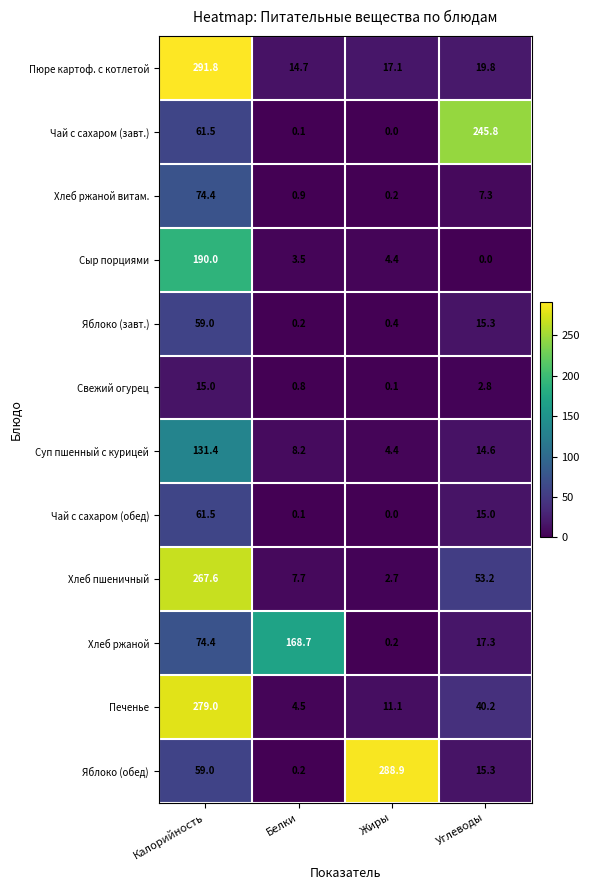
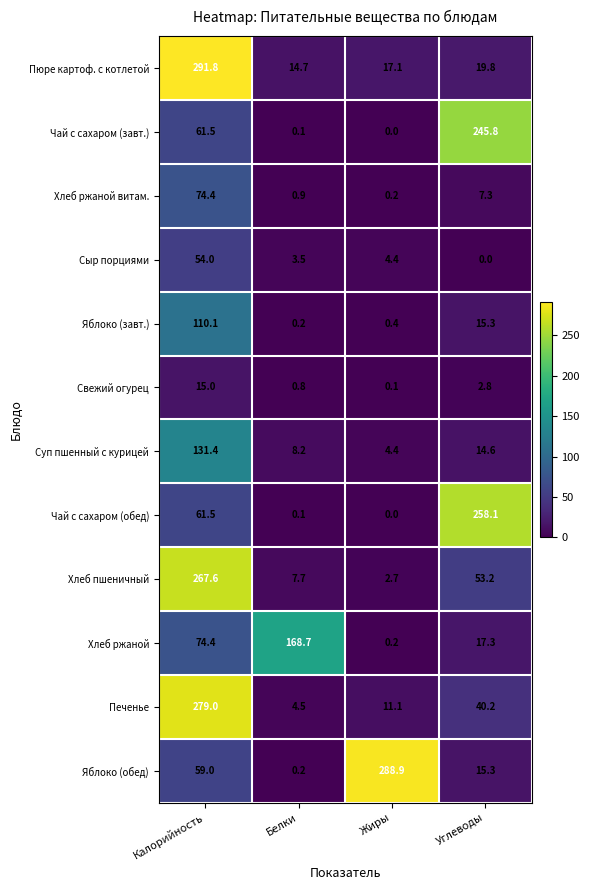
  {
    "Пюре картоф. с котлетой": {
      "Калорийность": 291.8,
      "Белки": 14.7,
      "Жиры": 17.1,
      "Углеводы": 19.8
    },
    "Чай с сахаром (завт.)": {
      "Калорийность": 61.5,
      "Белки": 0.1,
      "Жиры": 0.0,
      "Углеводы": 245.8
    },
    "Хлеб ржаной витам.": {
      "Калорийность": 74.4,
      "Белки": 0.9,
      "Жиры": 0.2,
      "Углеводы": 7.3
    },
    "Сыр порциями": {
-     "Калорийность": 190.0,
+     "Калорийность": 54.0,
      "Белки": 3.5,
      "Жиры": 4.4,
      "Углеводы": 0.0
    },
    "Яблоко (завт.)": {
-     "Калорийность": 59.0,
+     "Калорийность": 110.1,
      "Белки": 0.2,
      "Жиры": 0.4,
      "Углеводы": 15.3
    },
    "Свежий огурец": {
      "Калорийность": 15.0,
      "Белки": 0.8,
      "Жиры": 0.1,
      "Углеводы": 2.8
    },
    "Суп пшенный с курицей": {
      "Калорийность": 131.4,
      "Белки": 8.2,
      "Жиры": 4.4,
      "Углеводы": 14.6
    },
    "Чай с сахаром (обед)": {
      "Калорийность": 61.5,
      "Белки": 0.1,
      "Жиры": 0.0,
-     "Углеводы": 15.0
+     "Углеводы": 258.1
    },
    "Хлеб пшеничный": {
      "Калорийность": 267.6,
      "Белки": 7.7,
      "Жиры": 2.7,
      "Углеводы": 53.2
    },
    "Хлеб ржаной": {
      "Калорийность": 74.4,
      "Белки": 168.7,
      "Жиры": 0.2,
      "Углеводы": 17.3
    },
    "Печенье": {
      "Калорийность": 279.0,
      "Белки": 4.5,
      "Жиры": 11.1,
      "Углеводы": 40.2
    },
    "Яблоко (обед)": {
      "Калорийность": 59.0,
      "Белки": 0.2,
      "Жиры": 288.9,
      "Углеводы": 15.3
    }
  }
